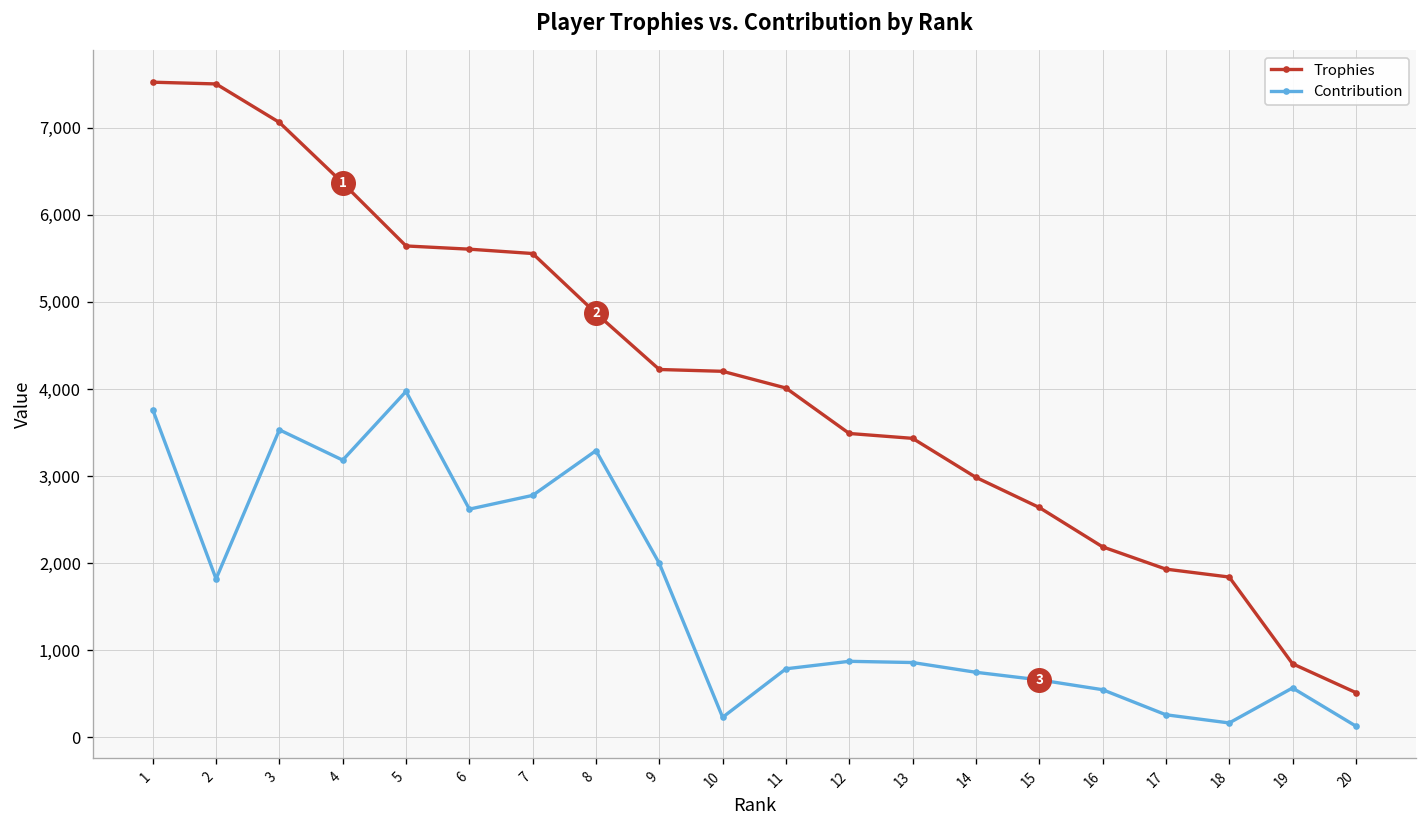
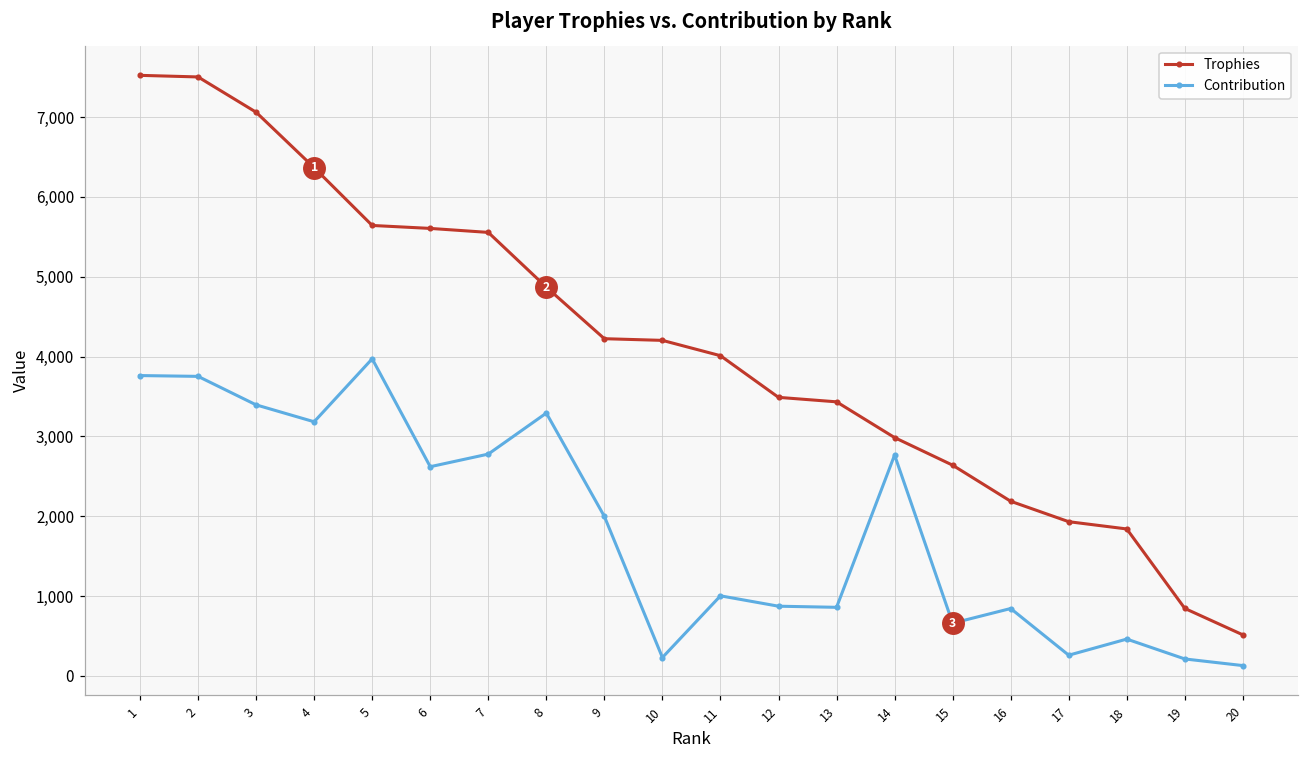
  {
    "Contribution": {
      "1": "3,800",
-     "2": "1,800",
-     "3": "3,500",
+     "2": "3,800",
+     "3": "3,400",
      "4": "3,200",
      "5": "4,000",
      "6": "2,600",
      "7": "2,800",
      "8": "3,300",
      "9": "2,000",
      "10": "200",
-     "11": "800",
+     "11": "1,000",
      "12": "900",
      "13": "900",
-     "14": "700",
-     "16": "500",
+     "14": "2,800",
+     "16": "800",
      "17": "300",
-     "18": "200",
-     "19": "600",
+     "18": "500",
+     "19": "200",
      "20": "100"
    }
  }
